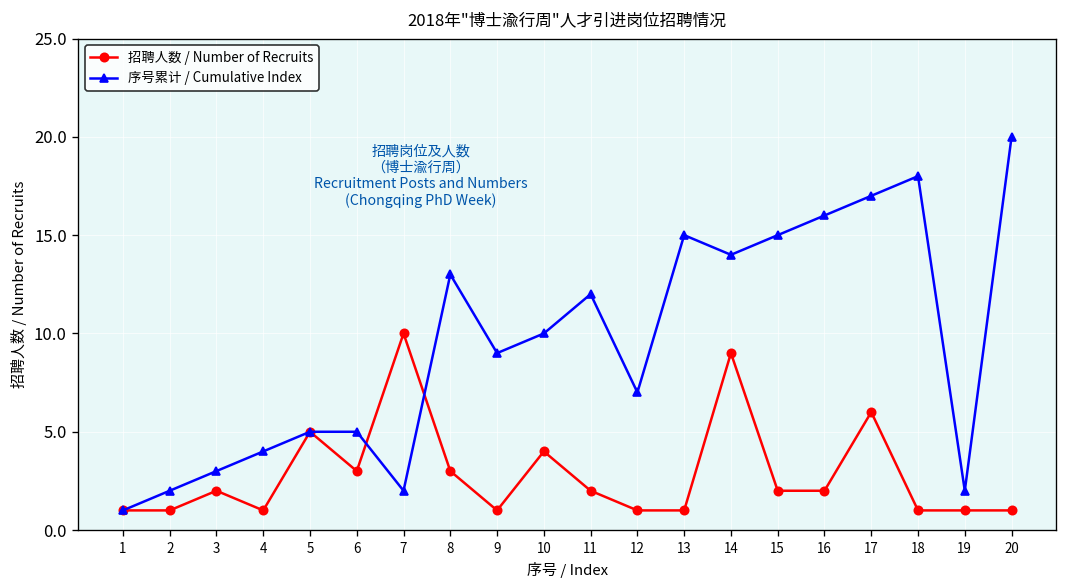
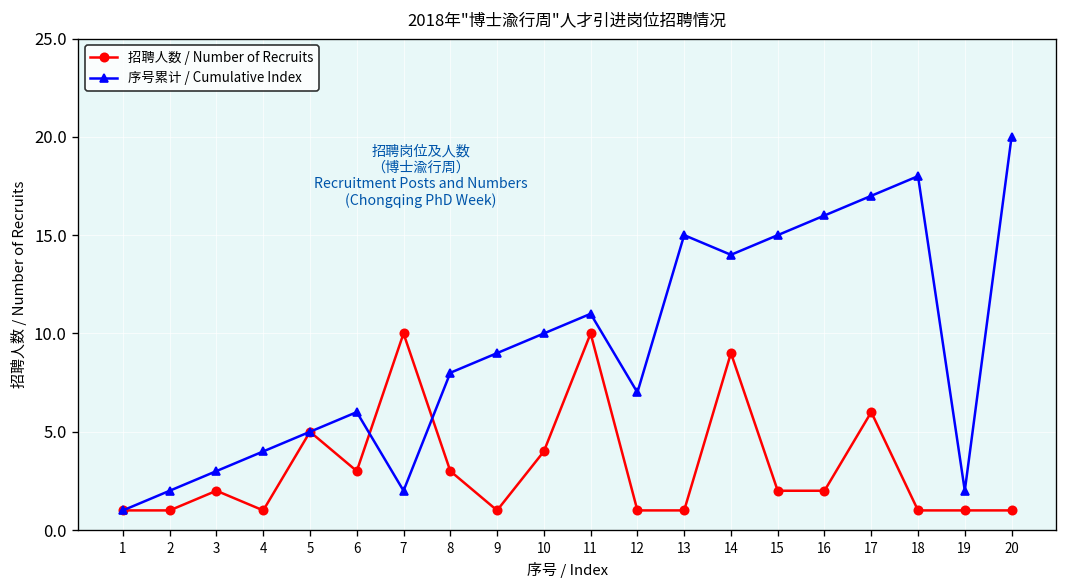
  {
    "招聘人数 / Number of Recruits": {
      "2": 1,
      "3": 2,
      "4": 1,
      "6": 3,
      "7": 10,
      "8": 3,
      "9": 1,
      "10": 4,
-     "11": 2,
+     "11": 10,
      "12": 1,
      "13": 1,
      "14": 9,
      "15": 2,
      "16": 2,
      "17": 6,
      "18": 1,
      "19": 1,
      "20": 1
    },
    "序号累计 / Cumulative Index": {
      "2": 2,
      "3": 3,
      "4": 4,
-     "6": 5,
+     "6": 6,
      "7": 2,
-     "8": 13,
+     "8": 8,
      "9": 9,
      "10": 10,
-     "11": 12,
+     "11": 11,
      "12": 7,
      "13": 15,
      "14": 14,
      "15": 15,
      "16": 16,
      "17": 17,
      "18": 18,
      "19": 2,
      "20": 20
    }
  }
